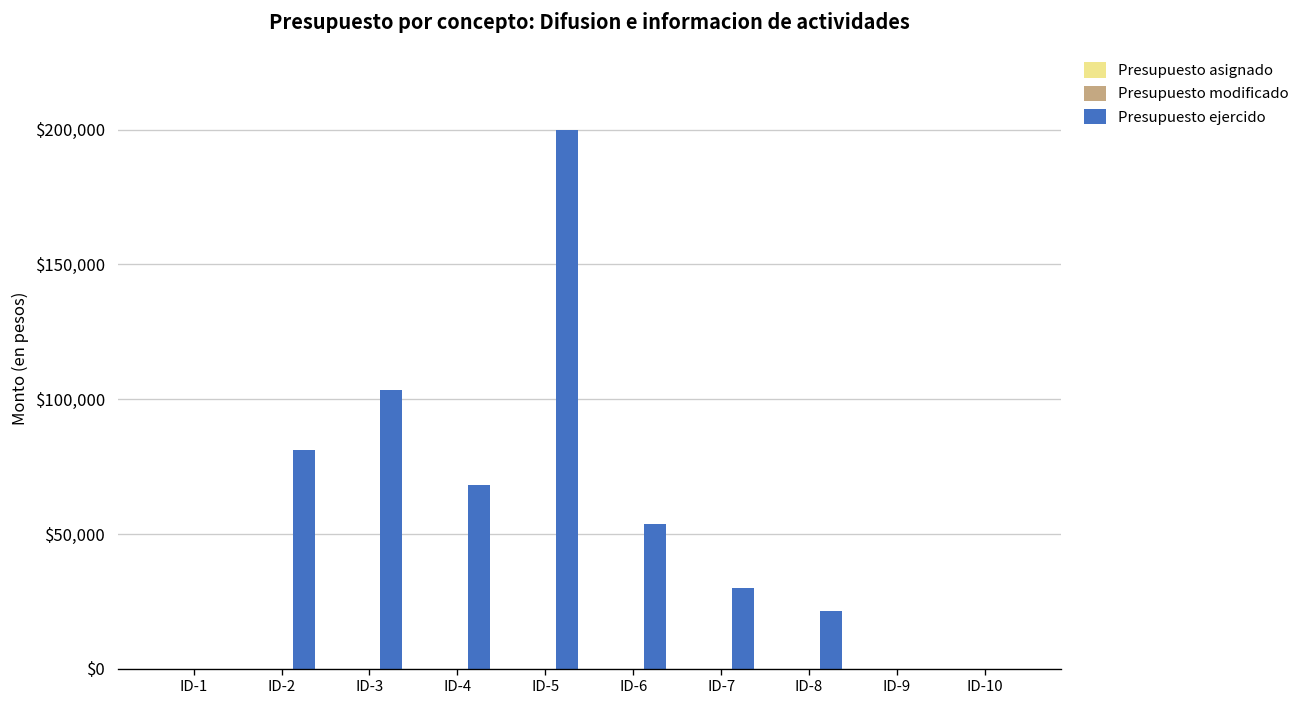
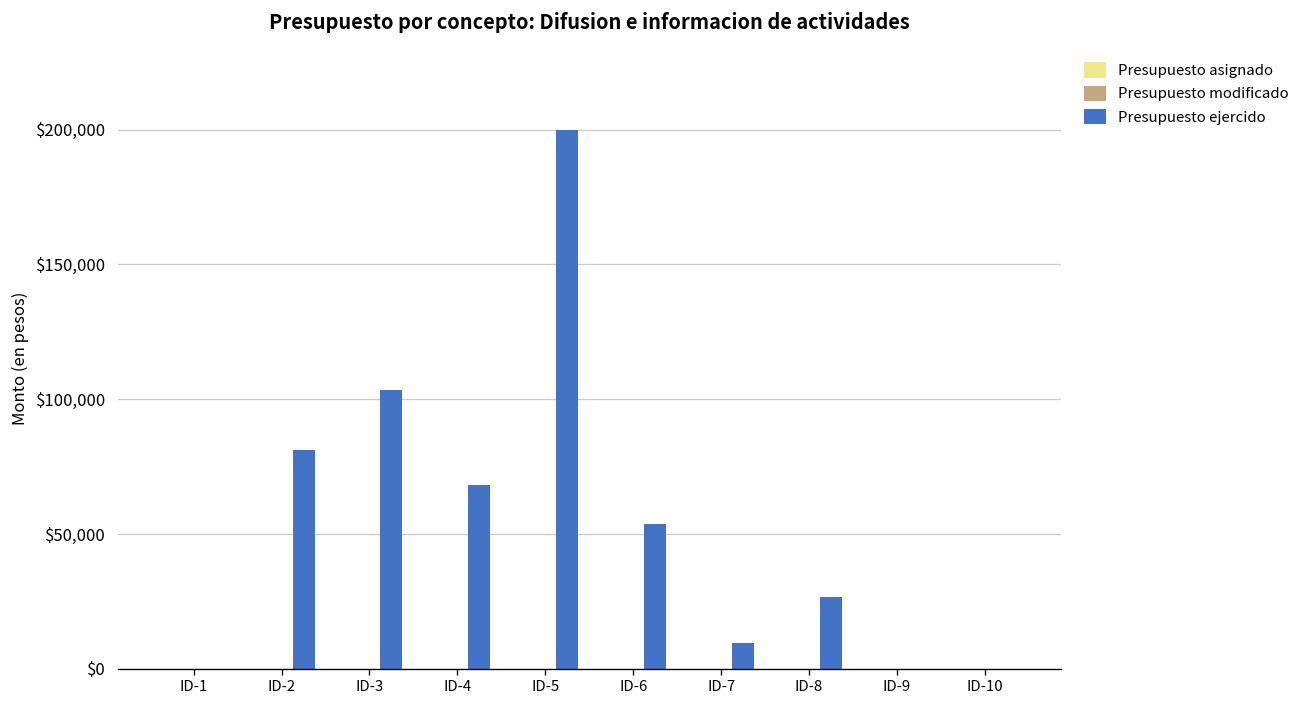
  {
    "Presupuesto asignado": {
      "ID-1": "$0",
      "ID-2": "$0",
      "ID-3": "$0",
      "ID-4": "$0",
      "ID-5": "$0",
      "ID-6": "$0",
      "ID-7": "$0",
      "ID-8": "$0",
      "ID-9": "$0",
      "ID-10": "$0"
    },
    "Presupuesto modificado": {
      "ID-1": "$0",
      "ID-2": "$0",
      "ID-3": "$0",
      "ID-4": "$0",
      "ID-5": "$0",
      "ID-6": "$0",
      "ID-7": "$0",
      "ID-8": "$0",
      "ID-9": "$0",
      "ID-10": "$0"
    },
    "Presupuesto ejercido": {
      "ID-1": "$0",
      "ID-2": "$81,000",
      "ID-3": "$103,000",
      "ID-4": "$68,000",
      "ID-5": "$200,000",
      "ID-6": "$54,000",
-     "ID-7": "$30,000",
-     "ID-8": "$22,000",
+     "ID-7": "$9,000",
+     "ID-8": "$27,000",
      "ID-9": "$0",
      "ID-10": "$0"
    }
  }
